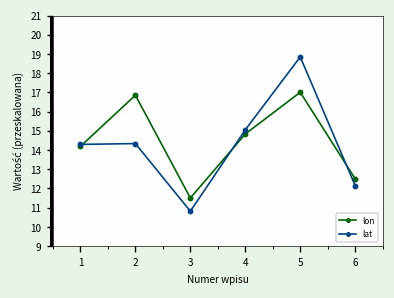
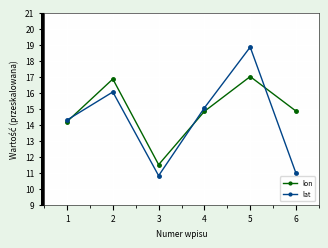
  {
    "lon": {
      "2": 16.9,
      "3": 11.5,
      "4": 14.8,
      "5": 17.0,
-     "6": 12.5
+     "6": 14.8
    },
    "lat": {
-     "2": 14.3,
+     "2": 16.0,
      "3": 10.8,
      "4": 15.1,
      "5": 18.8,
-     "6": 12.1
+     "6": 11.0
    }
  }
